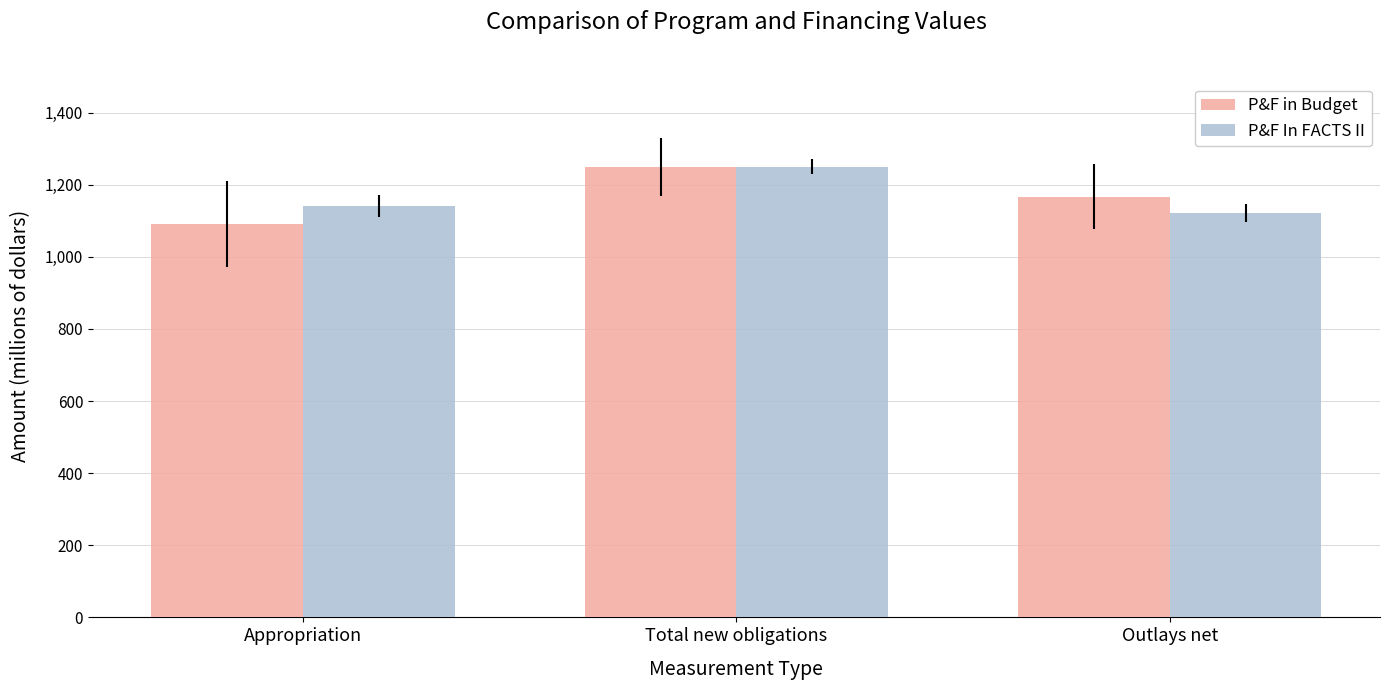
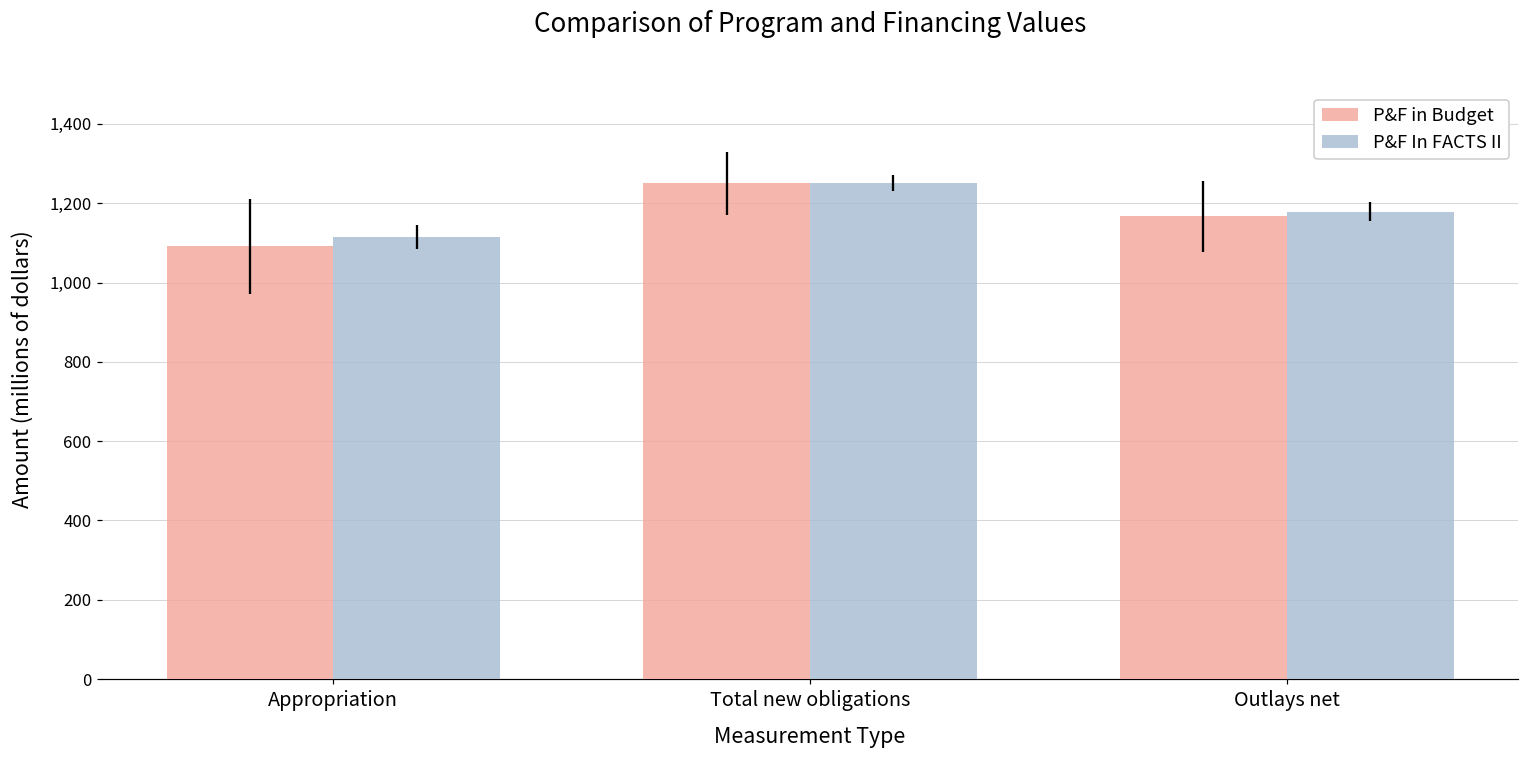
  {
    "P&F in Budget": {
      "Appropriation": "1,090",
      "Total new obligations": "1,250",
      "Outlays net": "1,170"
    },
    "P&F In FACTS II": {
-     "Appropriation": "1,140",
+     "Appropriation": "1,120",
      "Total new obligations": "1,250",
-     "Outlays net": "1,120"
+     "Outlays net": "1,180"
    }
  }
